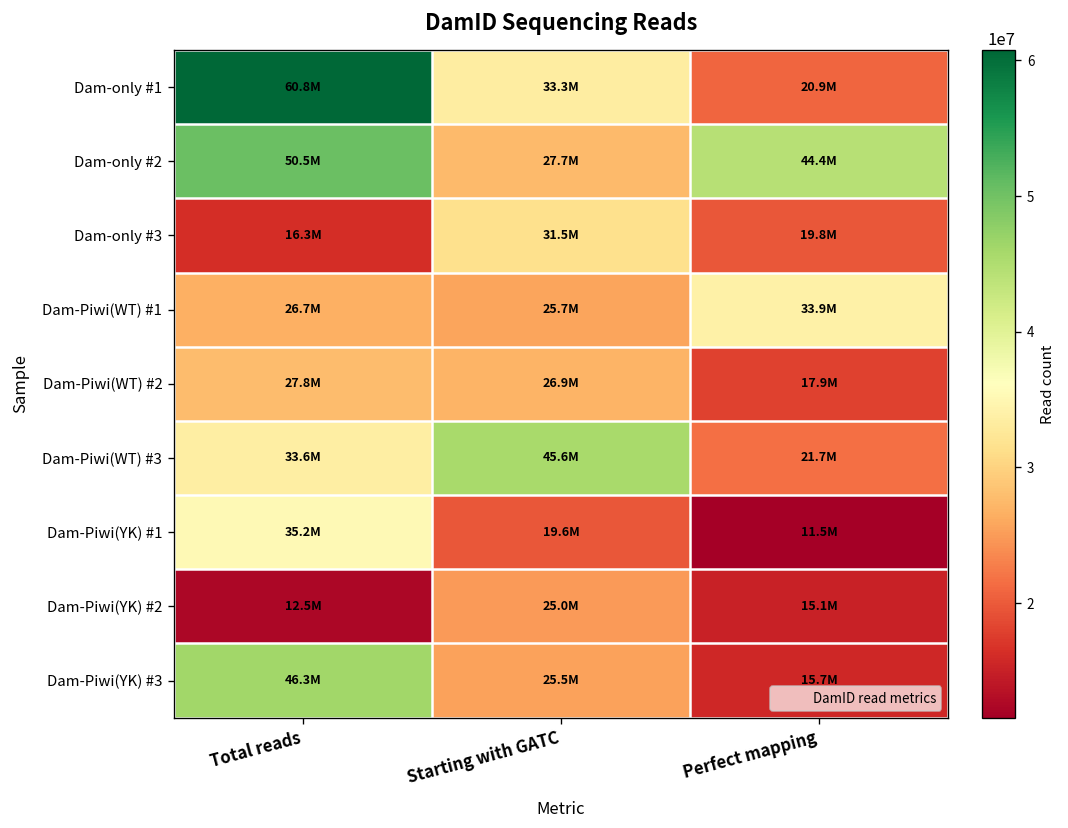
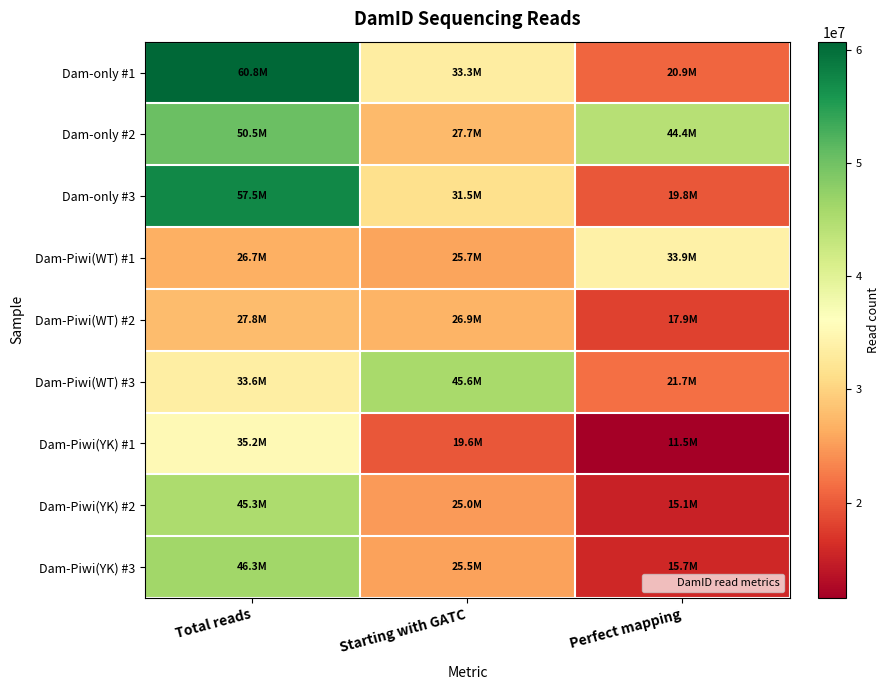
  {
    "Dam-only #1": {
      "Total reads": "60.8M",
      "Starting with GATC": "33.3M",
      "Perfect mapping": "20.9M"
    },
    "Dam-only #2": {
      "Total reads": "50.5M",
      "Starting with GATC": "27.7M",
      "Perfect mapping": "44.4M"
    },
    "Dam-only #3": {
-     "Total reads": "16.3M",
+     "Total reads": "57.5M",
      "Starting with GATC": "31.5M",
      "Perfect mapping": "19.8M"
    },
    "Dam-Piwi(WT) #1": {
      "Total reads": "26.7M",
      "Starting with GATC": "25.7M",
      "Perfect mapping": "33.9M"
    },
    "Dam-Piwi(WT) #2": {
      "Total reads": "27.8M",
      "Starting with GATC": "26.9M",
      "Perfect mapping": "17.9M"
    },
    "Dam-Piwi(WT) #3": {
      "Total reads": "33.6M",
      "Starting with GATC": "45.6M",
      "Perfect mapping": "21.7M"
    },
    "Dam-Piwi(YK) #1": {
      "Total reads": "35.2M",
      "Starting with GATC": "19.6M",
      "Perfect mapping": "11.5M"
    },
    "Dam-Piwi(YK) #2": {
-     "Total reads": "12.5M",
+     "Total reads": "45.3M",
      "Starting with GATC": "25.0M",
      "Perfect mapping": "15.1M"
    },
    "Dam-Piwi(YK) #3": {
      "Total reads": "46.3M",
      "Starting with GATC": "25.5M",
      "Perfect mapping": "15.7M"
    }
  }
